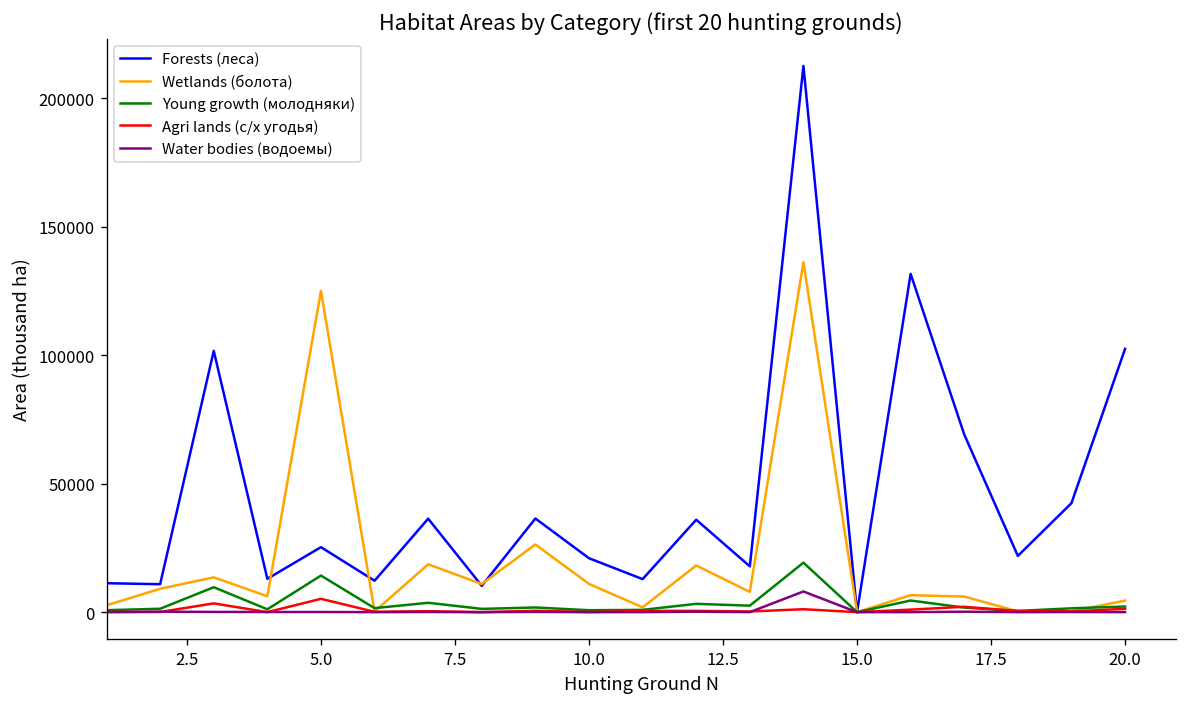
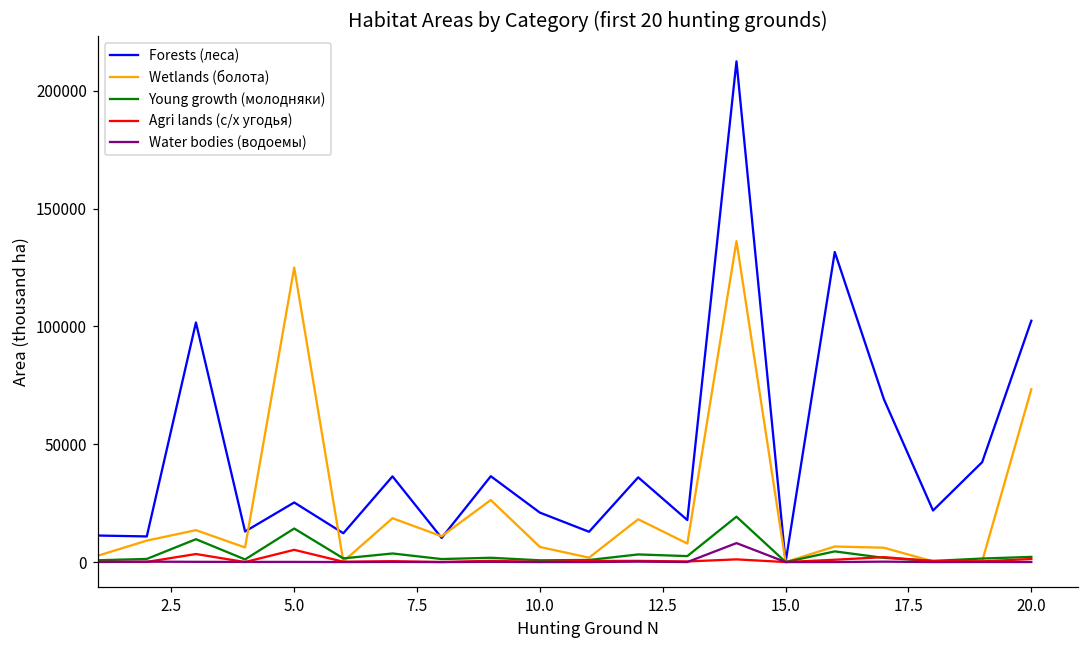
  {
    "Forests (леса)": {
      "5.0": 25000,
      "10.0": 21000,
      "20.0": 102000
    },
    "Wetlands (болота)": {
      "5.0": 125000,
-     "10.0": 11000,
-     "20.0": 4000
+     "10.0": 6000,
+     "20.0": 73000
    },
    "Young growth (молодняки)": {
      "5.0": 14000
    },
    "Agri lands (с/х угодья)": {
      "5.0": 5000
    },
    "Water bodies (водоемы)": {
      "5.0": 0,
      "20.0": 0
    }
  }
